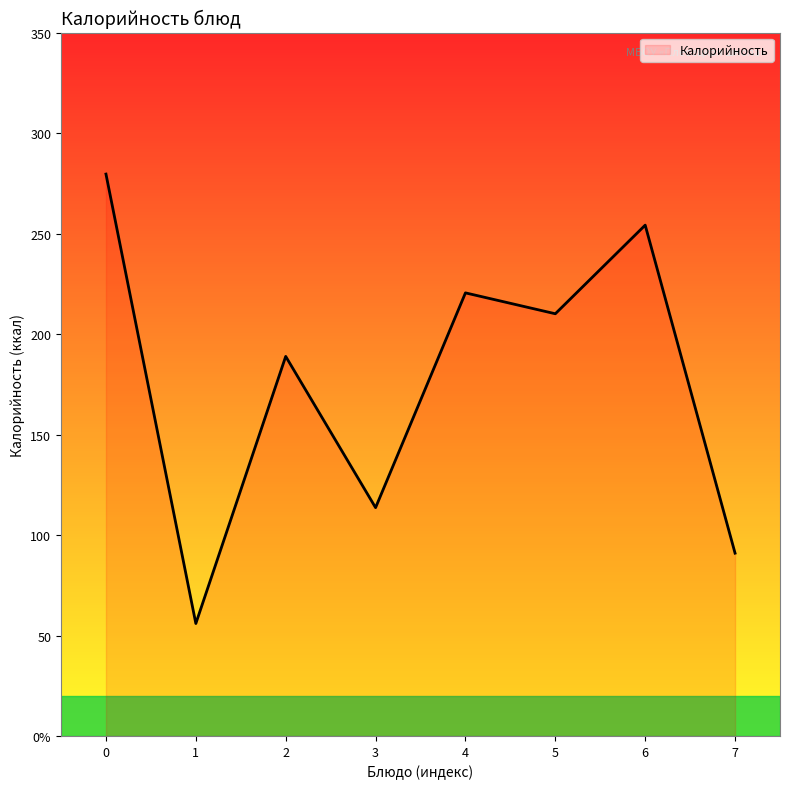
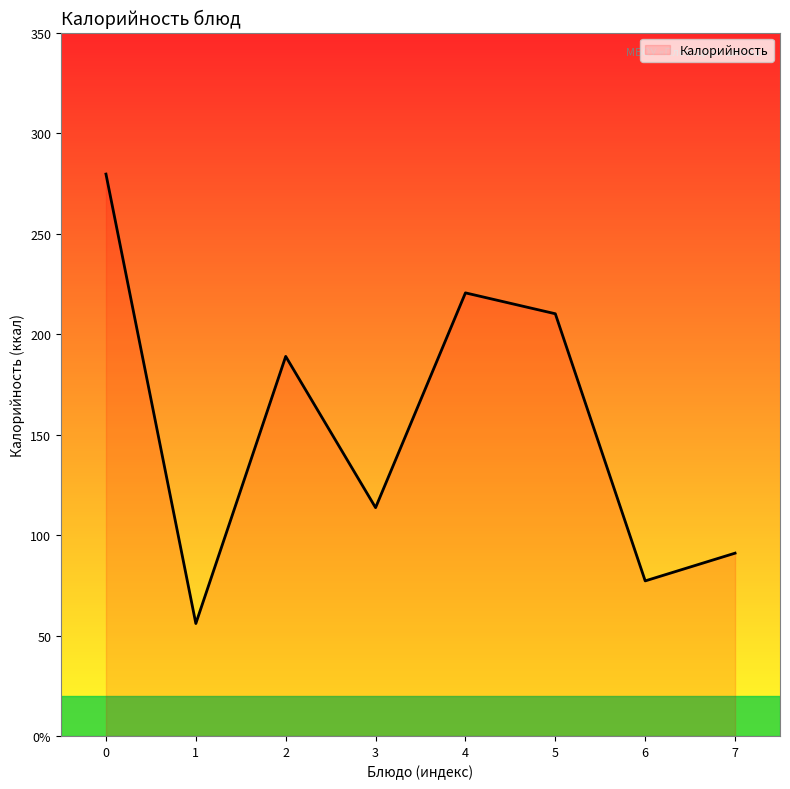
  {
    "0": 280,
    "1": 56,
    "2": 189,
    "3": 114,
    "4": 221,
    "5": 210,
-   "6": 254,
+   "6": 77,
    "7": 91
  }
